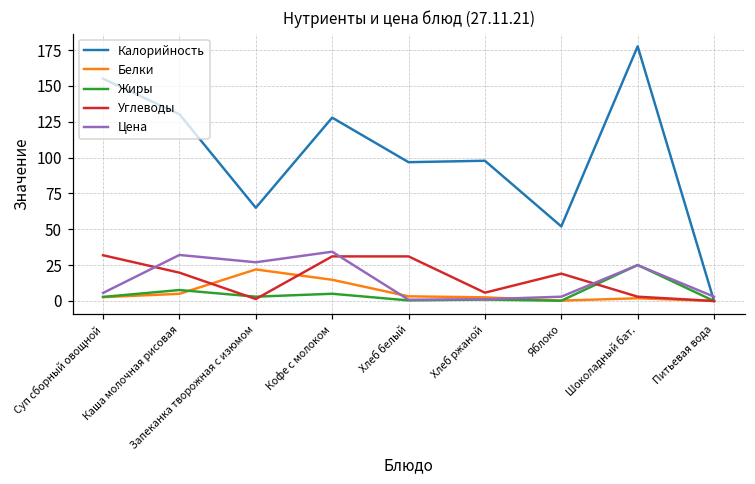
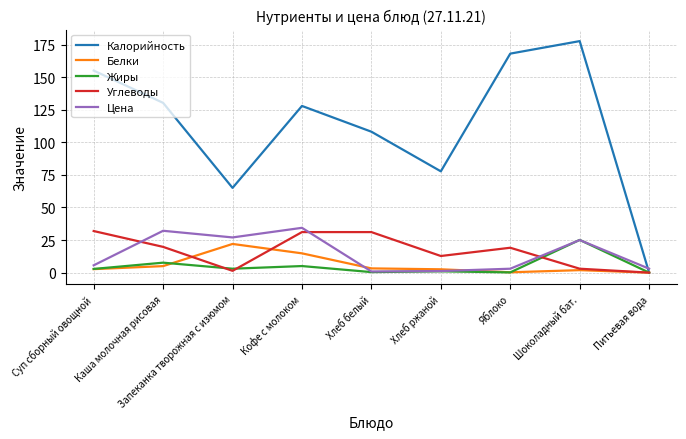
  {
    "Калорийность": {
      "Запеканка творожная с изюмом": 65,
      "Кофе с молоком": 128,
-     "Хлеб белый": 97,
-     "Хлеб ржаной": 98,
-     "Яблоко": 52,
+     "Хлеб белый": 108,
+     "Хлеб ржаной": 78,
+     "Яблоко": 168,
      "Шоколадный бат.": 178
    },
    "Белки": {
      "Каша молочная рисовая": 5,
      "Запеканка творожная с изюмом": 22,
      "Кофе с молоком": 15,
      "Хлеб белый": 3
    },
    "Жиры": {
      "Каша молочная рисовая": 8,
      "Кофе с молоком": 5
    },
    "Углеводы": {
      "Суп сборный овощной": 32,
      "Каша молочная рисовая": 20,
      "Кофе с молоком": 31,
      "Хлеб белый": 31,
-     "Хлеб ржаной": 6,
+     "Хлеб ржаной": 13,
      "Яблоко": 19
    },
    "Цена": {
      "Суп сборный овощной": 6,
      "Каша молочная рисовая": 32,
      "Запеканка творожная с изюмом": 27,
      "Кофе с молоком": 34,
      "Яблоко": 3,
      "Питьевая вода": 3
    }
  }
